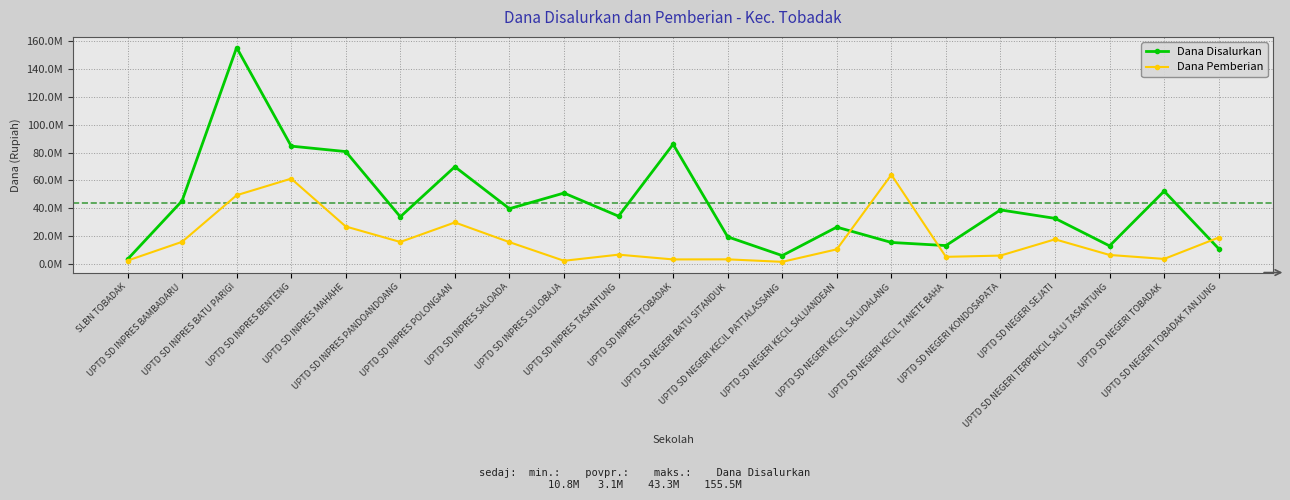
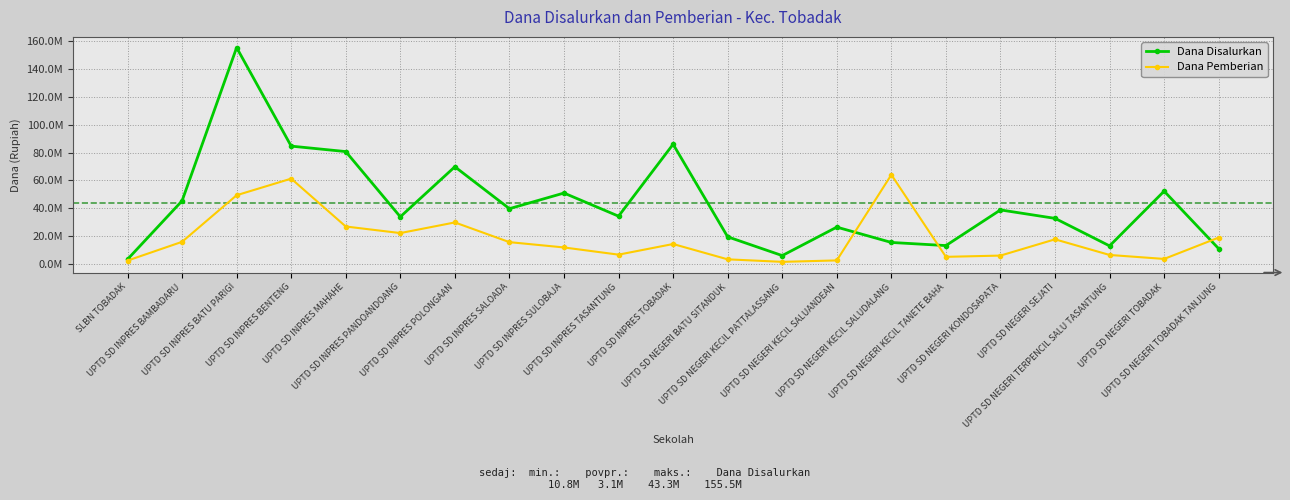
  {
    "Dana Disalurkan": {
      "UPTD SD INPRES BAMBADARU": 45000000,
      "UPTD SD INPRES BATU PARIGI": 155000000,
      "UPTD SD INPRES BENTENG": 85000000,
      "UPTD SD INPRES MAHAHE": 81000000,
      "UPTD SD INPRES PANDOANDOANG": 34000000,
      "UPTD SD INPRES POLONGAAN": 70000000,
      "UPTD SD INPRES SALOADA": 40000000,
      "UPTD SD INPRES SULOBAJA": 51000000,
      "UPTD SD INPRES TASANTUNG": 34000000,
      "UPTD SD INPRES TOBADAK": 86000000,
      "UPTD SD NEGERI BATU SITANDUK": 19000000,
      "UPTD SD NEGERI KECIL PATTALASSANG": 6000000,
      "UPTD SD NEGERI KECIL SALUANDEAN": 26000000,
      "UPTD SD NEGERI KECIL SALUDALANG": 15000000,
      "UPTD SD NEGERI KECIL TANETE BAHA": 13000000,
      "UPTD SD NEGERI KONDOSAPATA": 39000000,
      "UPTD SD NEGERI SEJATI": 33000000,
      "UPTD SD NEGERI TERPENCIL SALU TASANTUNG": 13000000,
      "UPTD SD NEGERI TOBADAK": 52000000,
      "UPTD SD NEGERI TOBADAK TANJUNG": 11000000
    },
    "Dana Pemberian": {
      "UPTD SD INPRES BAMBADARU": 16000000,
      "UPTD SD INPRES BATU PARIGI": 49000000,
      "UPTD SD INPRES BENTENG": 61000000,
      "UPTD SD INPRES MAHAHE": 27000000,
-     "UPTD SD INPRES PANDOANDOANG": 16000000,
+     "UPTD SD INPRES PANDOANDOANG": 22000000,
      "UPTD SD INPRES POLONGAAN": 30000000,
      "UPTD SD INPRES SALOADA": 16000000,
-     "UPTD SD INPRES SULOBAJA": 2000000,
+     "UPTD SD INPRES SULOBAJA": 12000000,
      "UPTD SD INPRES TASANTUNG": 7000000,
-     "UPTD SD INPRES TOBADAK": 3000000,
+     "UPTD SD INPRES TOBADAK": 14000000,
      "UPTD SD NEGERI BATU SITANDUK": 3000000,
      "UPTD SD NEGERI KECIL PATTALASSANG": 1000000,
-     "UPTD SD NEGERI KECIL SALUANDEAN": 10000000,
+     "UPTD SD NEGERI KECIL SALUANDEAN": 2000000,
      "UPTD SD NEGERI KECIL SALUDALANG": 64000000,
      "UPTD SD NEGERI KECIL TANETE BAHA": 5000000,
      "UPTD SD NEGERI KONDOSAPATA": 6000000,
      "UPTD SD NEGERI SEJATI": 18000000,
      "UPTD SD NEGERI TERPENCIL SALU TASANTUNG": 6000000,
      "UPTD SD NEGERI TOBADAK": 3000000,
      "UPTD SD NEGERI TOBADAK TANJUNG": 19000000
    }
  }
